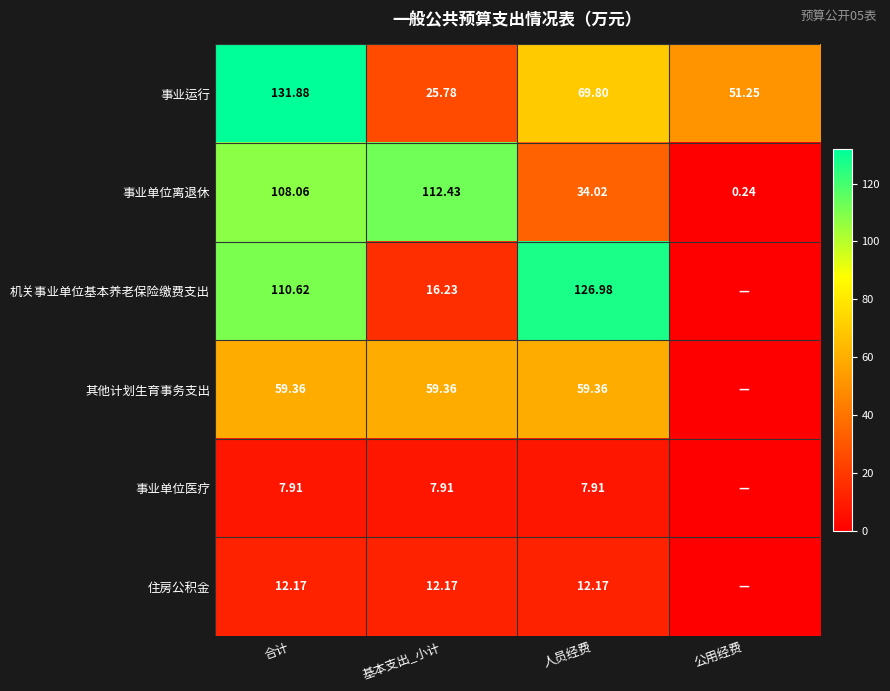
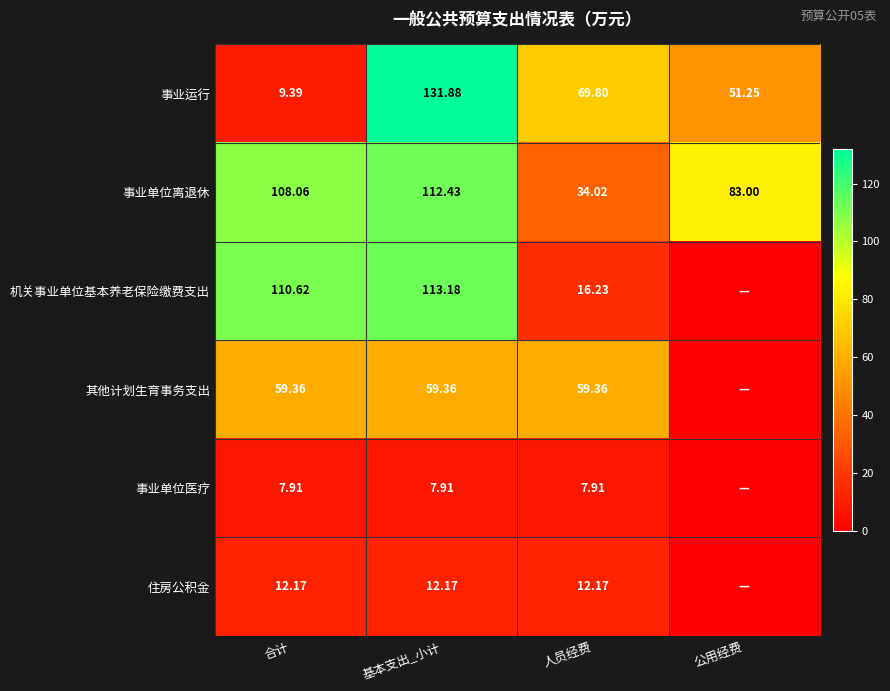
  {
    "事业运行": {
-     "合计": 131.88,
-     "基本支出_小计": 25.78,
+     "合计": 9.39,
+     "基本支出_小计": 131.88,
      "人员经费": 69.80,
      "公用经费": 51.25
    },
    "事业单位离退休": {
      "合计": 108.06,
      "基本支出_小计": 112.43,
      "人员经费": 34.02,
-     "公用经费": 0.24
+     "公用经费": 83.00
    },
    "机关事业单位基本养老保险缴费支出": {
      "合计": 110.62,
-     "基本支出_小计": 16.23,
-     "人员经费": 126.98
+     "基本支出_小计": 113.18,
+     "人员经费": 16.23
    },
    "其他计划生育事务支出": {
      "合计": 59.36,
      "基本支出_小计": 59.36,
      "人员经费": 59.36
    },
    "事业单位医疗": {
      "合计": 7.91,
      "基本支出_小计": 7.91,
      "人员经费": 7.91
    },
    "住房公积金": {
      "合计": 12.17,
      "基本支出_小计": 12.17,
      "人员经费": 12.17
    }
  }
